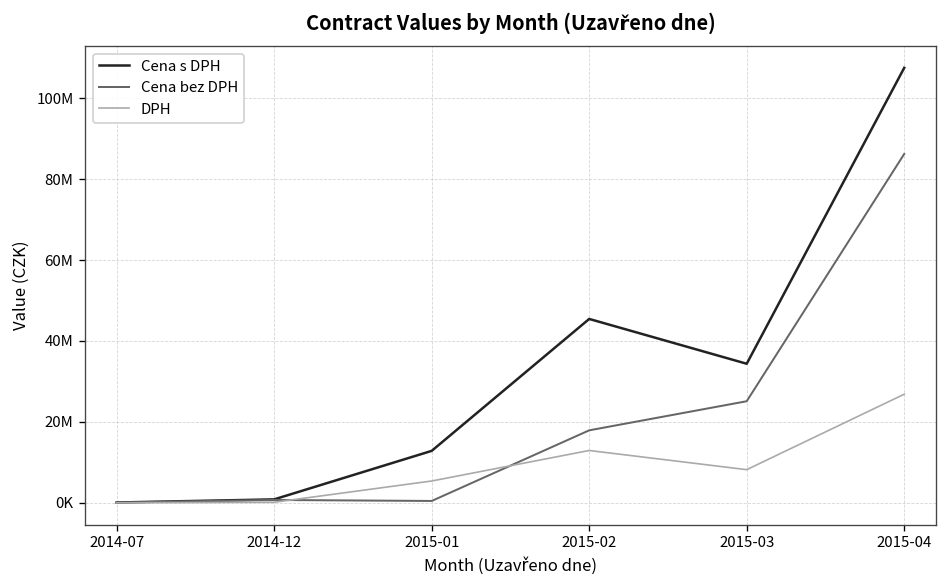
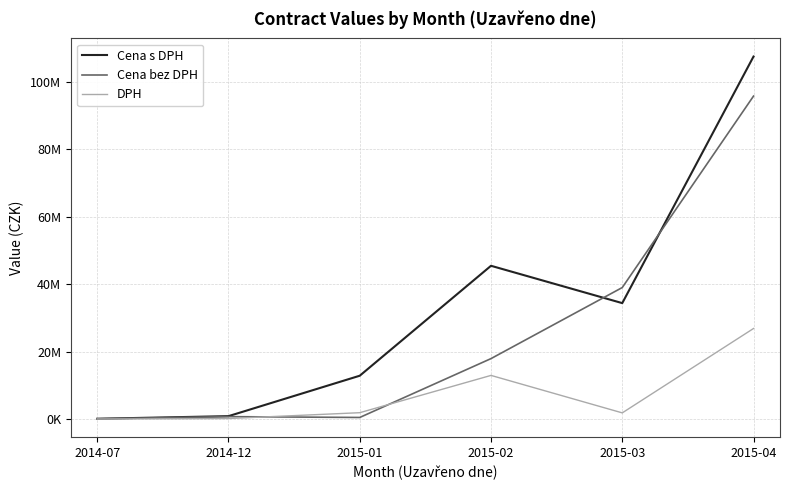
  {
    "Cena s DPH": {
      "2015-01": 13000000,
      "2015-02": 45000000,
      "2015-03": 34000000,
      "2015-04": 107000000
    },
    "Cena bez DPH": {
      "2015-01": 0,
      "2015-02": 18000000,
-     "2015-03": 25000000,
-     "2015-04": 86000000
+     "2015-03": 39000000,
+     "2015-04": 96000000
    },
    "DPH": {
-     "2015-01": 5000000,
+     "2015-01": 2000000,
      "2015-02": 13000000,
-     "2015-03": 8000000,
+     "2015-03": 2000000,
      "2015-04": 27000000
    }
  }
